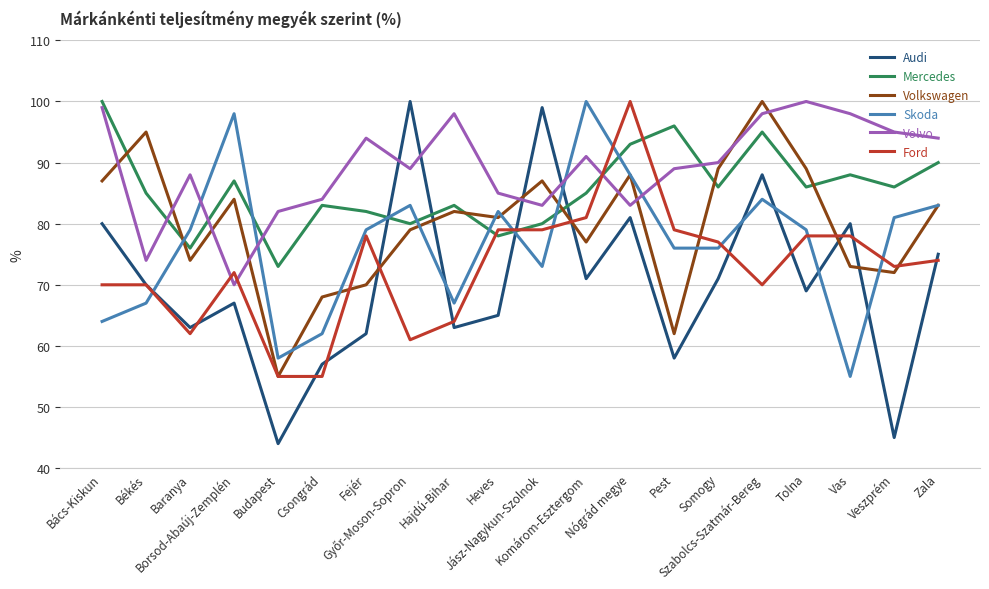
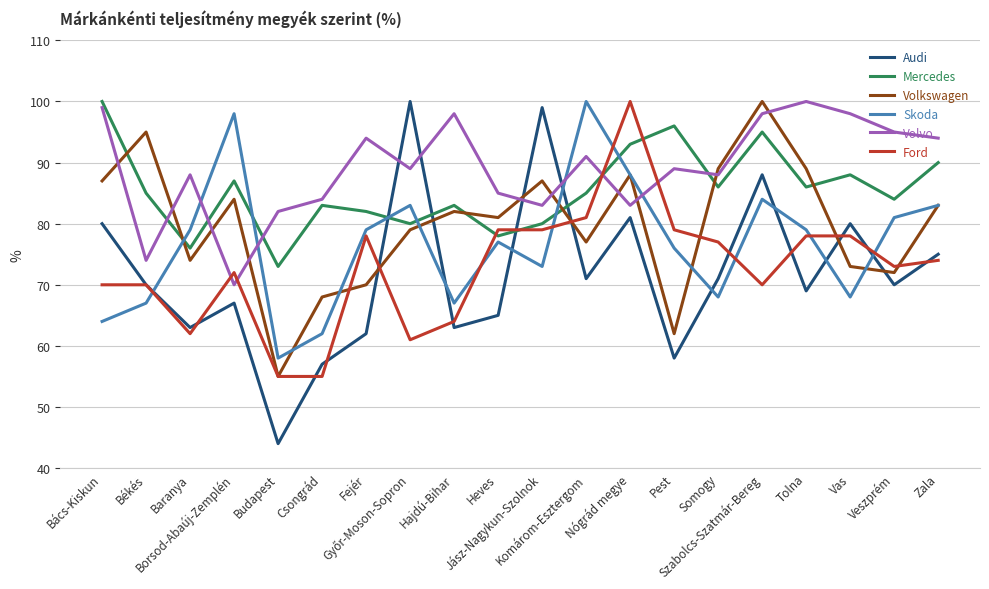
  {
    "Audi": {
      "Bács-Kiskun": 80,
      "Baranya": 63,
      "Borsod-Abaúj-Zemplén": 67,
      "Budapest": 44,
      "Csongrád": 57,
      "Fejér": 62,
      "Győr-Moson-Sopron": 100,
      "Hajdú-Bihar": 63,
      "Heves": 65,
      "Jász-Nagykun-Szolnok": 99,
      "Komárom-Esztergom": 71,
      "Nógrád megye": 81,
      "Pest": 58,
      "Somogy": 71,
      "Szabolcs-Szatmár-Bereg": 88,
      "Tolna": 69,
      "Vas": 80,
-     "Veszprém": 45,
+     "Veszprém": 70,
      "Zala": 75
    },
    "Mercedes": {
      "Bács-Kiskun": 100,
      "Békés": 85,
      "Baranya": 76,
      "Borsod-Abaúj-Zemplén": 87,
      "Budapest": 73,
      "Csongrád": 83,
      "Fejér": 82,
      "Győr-Moson-Sopron": 80,
      "Hajdú-Bihar": 83,
      "Heves": 78,
      "Jász-Nagykun-Szolnok": 80,
      "Komárom-Esztergom": 85,
      "Nógrád megye": 93,
      "Pest": 96,
      "Somogy": 86,
      "Szabolcs-Szatmár-Bereg": 95,
      "Tolna": 86,
      "Vas": 88,
-     "Veszprém": 86,
+     "Veszprém": 84,
      "Zala": 90
    },
    "Skoda": {
      "Bács-Kiskun": 64,
      "Békés": 67,
      "Baranya": 79,
      "Borsod-Abaúj-Zemplén": 98,
      "Budapest": 58,
      "Csongrád": 62,
      "Fejér": 79,
      "Győr-Moson-Sopron": 83,
      "Hajdú-Bihar": 67,
-     "Heves": 82,
+     "Heves": 77,
      "Jász-Nagykun-Szolnok": 73,
      "Komárom-Esztergom": 100,
      "Pest": 76,
-     "Somogy": 76,
+     "Somogy": 68,
      "Szabolcs-Szatmár-Bereg": 84,
      "Tolna": 79,
-     "Vas": 55,
+     "Vas": 68,
      "Veszprém": 81
    },
    "Volvo": {
      "Bács-Kiskun": 99,
      "Békés": 74,
      "Baranya": 88,
      "Borsod-Abaúj-Zemplén": 70,
      "Budapest": 82,
      "Csongrád": 84,
      "Fejér": 94,
      "Győr-Moson-Sopron": 89,
      "Hajdú-Bihar": 98,
      "Heves": 85,
      "Jász-Nagykun-Szolnok": 83,
      "Komárom-Esztergom": 91,
      "Nógrád megye": 83,
      "Pest": 89,
-     "Somogy": 90,
+     "Somogy": 88,
      "Szabolcs-Szatmár-Bereg": 98,
      "Tolna": 100,
      "Vas": 98,
      "Veszprém": 95,
      "Zala": 94
    }
  }
